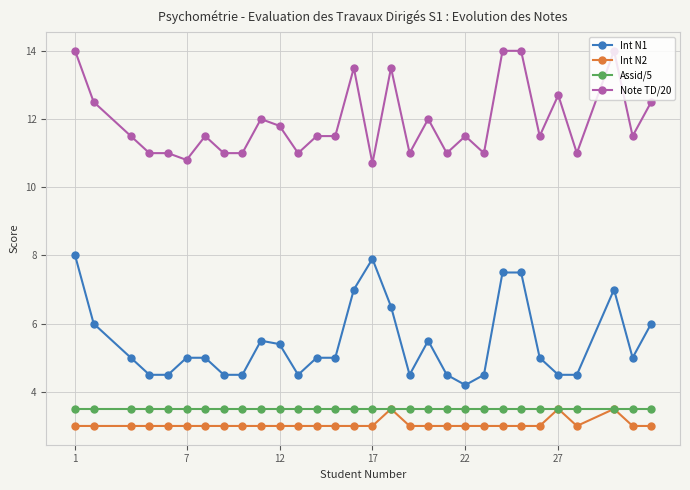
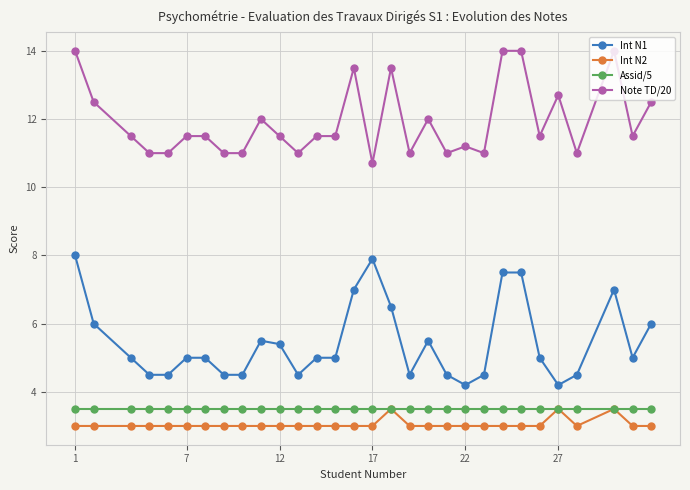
  {
    "Int N1": {
      "1": 8.0,
      "7": 5.0,
      "12": 5.4,
      "17": 7.9,
      "22": 4.2,
-     "27": 4.5
+     "27": 4.2
    },
    "Int N2": {
      "1": 3.0,
      "7": 3.0,
      "12": 3.0,
      "17": 3.0,
      "22": 3.0
    },
    "Assid/5": {
      "1": 3.5,
      "7": 3.5,
      "12": 3.5,
      "17": 3.5,
      "22": 3.5
    },
    "Note TD/20": {
      "1": 14.0,
-     "7": 10.8,
-     "12": 11.8,
+     "7": 11.5,
+     "12": 11.5,
      "17": 10.7,
-     "22": 11.5,
+     "22": 11.2,
      "27": 12.7
    }
  }
